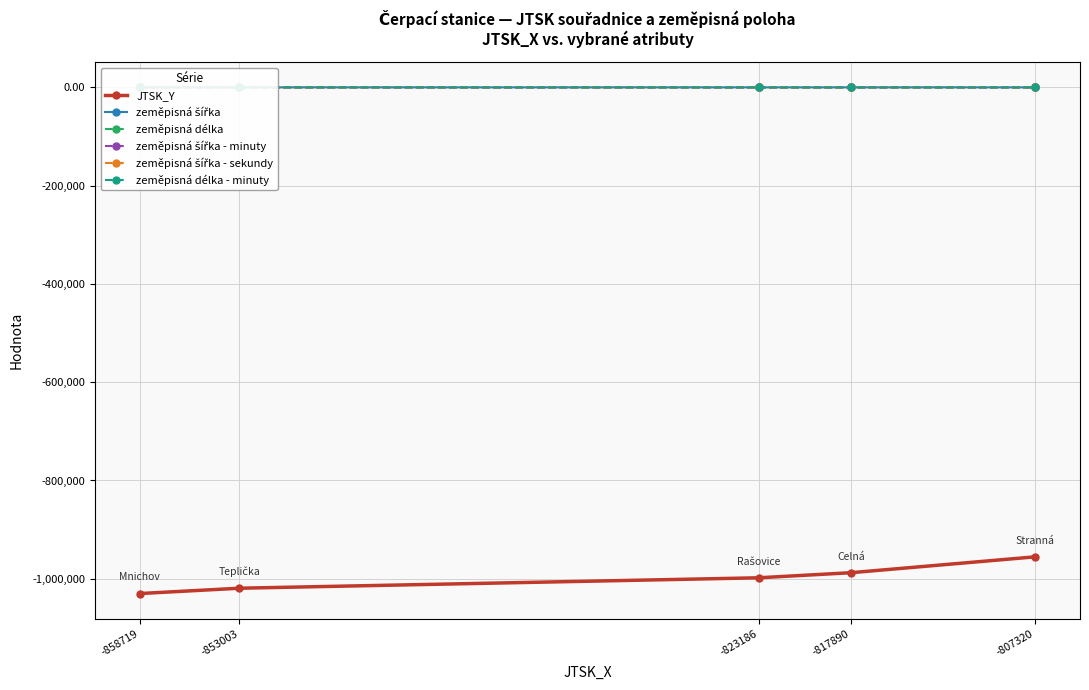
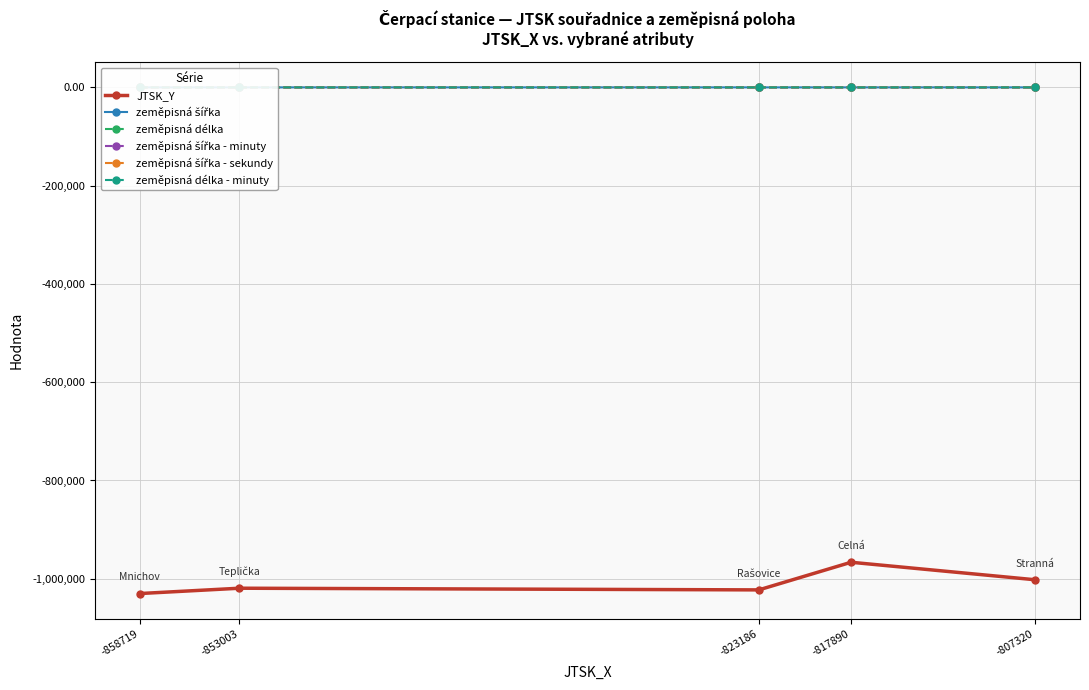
  {
    "JTSK_Y": {
      "-858719": "-1,030,000",
      "-853003": "-1,020,000",
-     "-823186": "-1,000,000",
-     "-817890": "-990,000",
-     "-807320": "-960,000"
+     "-823186": "-1,020,000",
+     "-817890": "-970,000",
+     "-807320": "-1,000,000"
    },
    "zeměpisná délka - minuty": {
      "-823186": "0",
      "-817890": "0",
      "-807320": "0"
    }
  }
